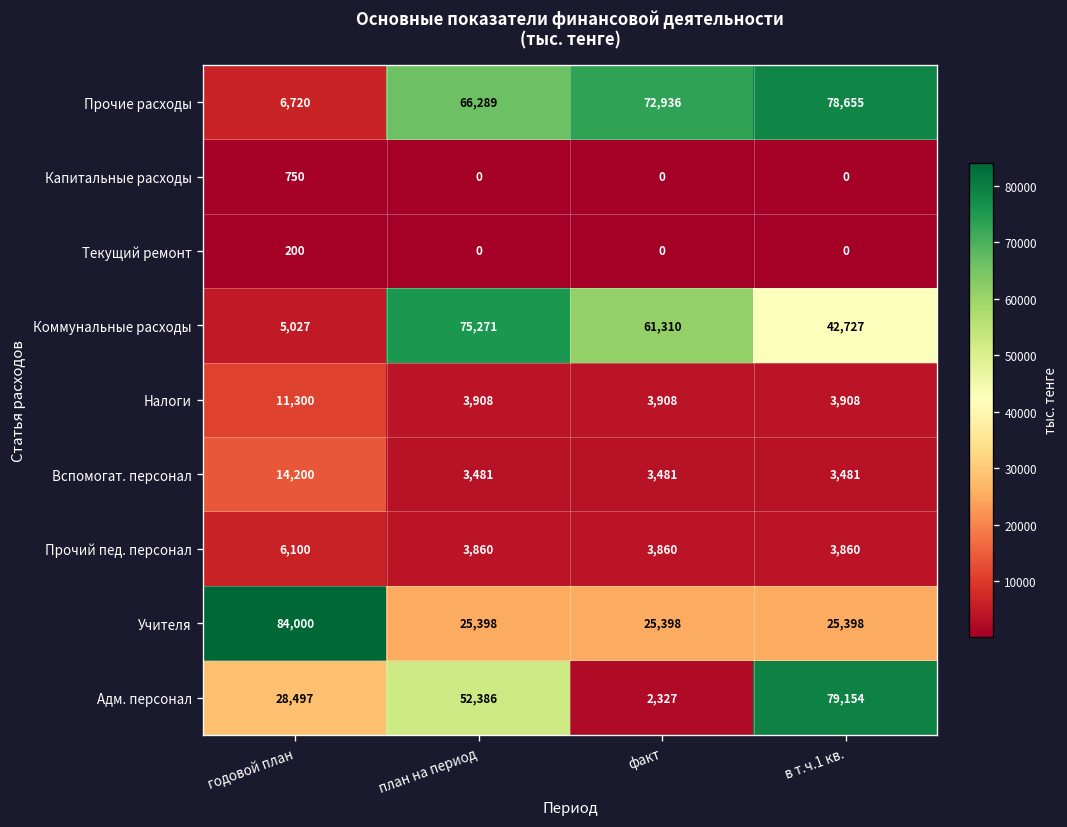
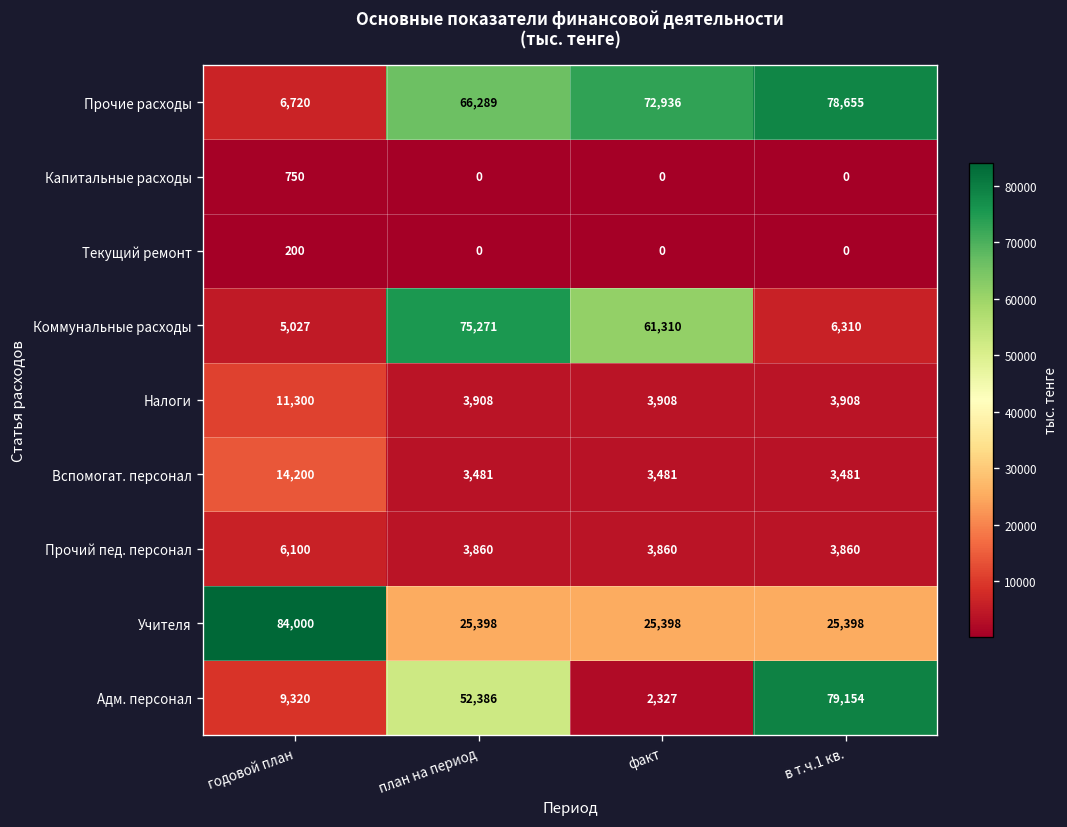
  {
    "Прочие расходы": {
      "годовой план": "6,720",
      "план на период": "66,289",
      "факт": "72,936",
      "в т.ч.1 кв.": "78,655"
    },
    "Капитальные расходы": {
      "годовой план": "750",
      "план на период": "0",
      "факт": "0",
      "в т.ч.1 кв.": "0"
    },
    "Текущий ремонт": {
      "годовой план": "200",
      "план на период": "0",
      "факт": "0",
      "в т.ч.1 кв.": "0"
    },
    "Коммунальные расходы": {
      "годовой план": "5,027",
      "план на период": "75,271",
      "факт": "61,310",
-     "в т.ч.1 кв.": "42,727"
+     "в т.ч.1 кв.": "6,310"
    },
    "Налоги": {
      "годовой план": "11,300",
      "план на период": "3,908",
      "факт": "3,908",
      "в т.ч.1 кв.": "3,908"
    },
    "Вспомогат. персонал": {
      "годовой план": "14,200",
      "план на период": "3,481",
      "факт": "3,481",
      "в т.ч.1 кв.": "3,481"
    },
    "Прочий пед. персонал": {
      "годовой план": "6,100",
      "план на период": "3,860",
      "факт": "3,860",
      "в т.ч.1 кв.": "3,860"
    },
    "Учителя": {
      "годовой план": "84,000",
      "план на период": "25,398",
      "факт": "25,398",
      "в т.ч.1 кв.": "25,398"
    },
    "Адм. персонал": {
-     "годовой план": "28,497",
+     "годовой план": "9,320",
      "план на период": "52,386",
      "факт": "2,327",
      "в т.ч.1 кв.": "79,154"
    }
  }
